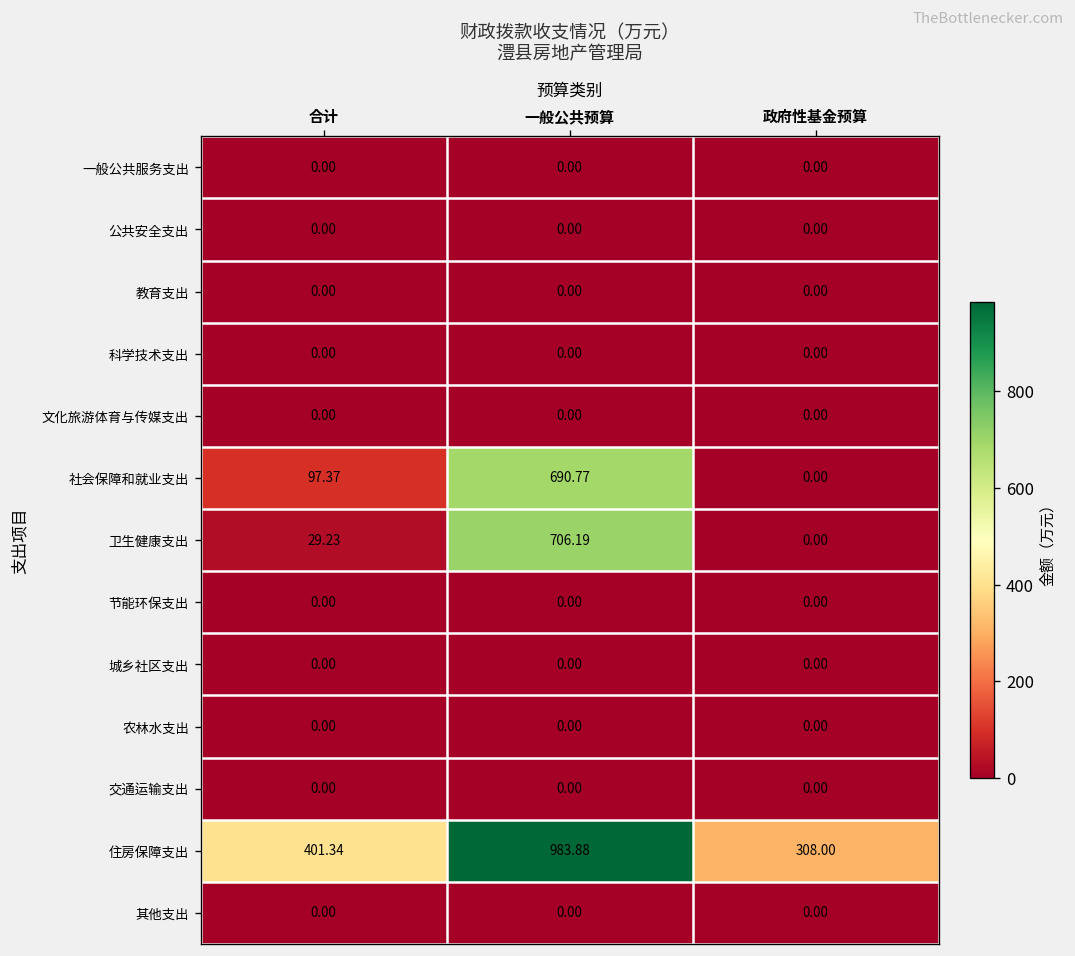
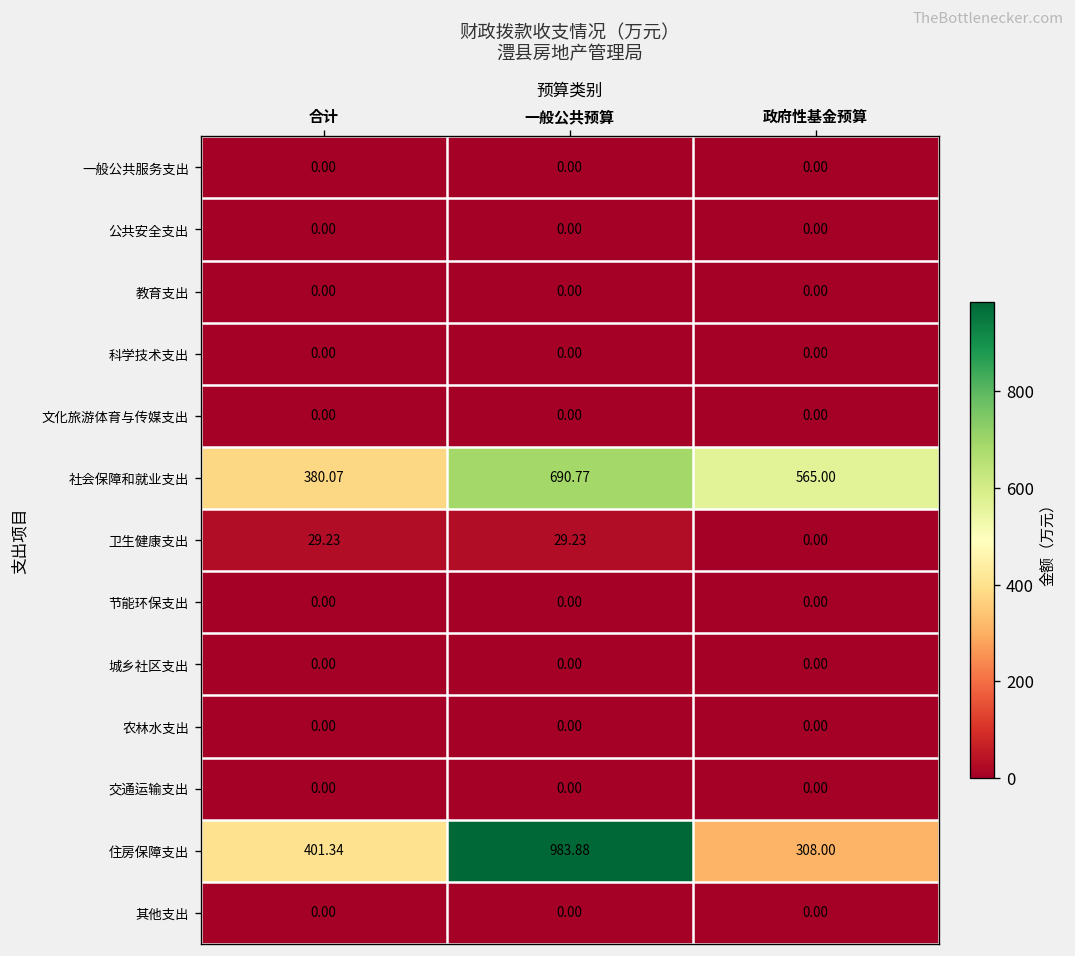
  {
    "一般公共服务支出": {
      "合计": 0.00,
      "一般公共预算": 0.00,
      "政府性基金预算": 0.00
    },
    "公共安全支出": {
      "合计": 0.00,
      "一般公共预算": 0.00,
      "政府性基金预算": 0.00
    },
    "教育支出": {
      "合计": 0.00,
      "一般公共预算": 0.00,
      "政府性基金预算": 0.00
    },
    "科学技术支出": {
      "合计": 0.00,
      "一般公共预算": 0.00,
      "政府性基金预算": 0.00
    },
    "文化旅游体育与传媒支出": {
      "合计": 0.00,
      "一般公共预算": 0.00,
      "政府性基金预算": 0.00
    },
    "社会保障和就业支出": {
-     "合计": 97.37,
+     "合计": 380.07,
      "一般公共预算": 690.77,
-     "政府性基金预算": 0.00
+     "政府性基金预算": 565.00
    },
    "卫生健康支出": {
      "合计": 29.23,
-     "一般公共预算": 706.19,
+     "一般公共预算": 29.23,
      "政府性基金预算": 0.00
    },
    "节能环保支出": {
      "合计": 0.00,
      "一般公共预算": 0.00,
      "政府性基金预算": 0.00
    },
    "城乡社区支出": {
      "合计": 0.00,
      "一般公共预算": 0.00,
      "政府性基金预算": 0.00
    },
    "农林水支出": {
      "合计": 0.00,
      "一般公共预算": 0.00,
      "政府性基金预算": 0.00
    },
    "交通运输支出": {
      "合计": 0.00,
      "一般公共预算": 0.00,
      "政府性基金预算": 0.00
    },
    "住房保障支出": {
      "合计": 401.34,
      "一般公共预算": 983.88,
      "政府性基金预算": 308.00
    },
    "其他支出": {
      "合计": 0.00,
      "一般公共预算": 0.00,
      "政府性基金预算": 0.00
    }
  }
